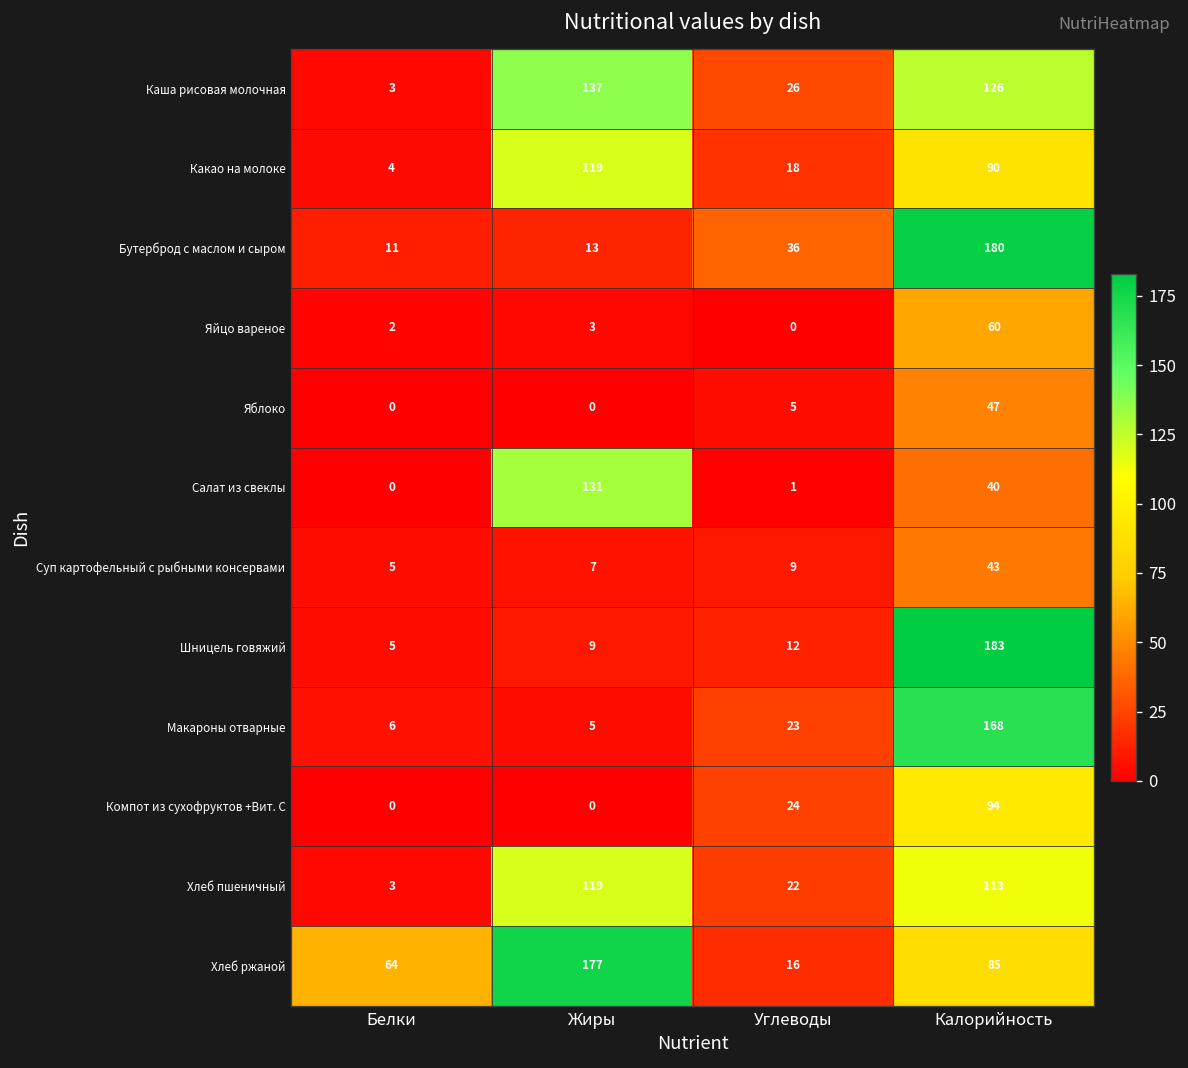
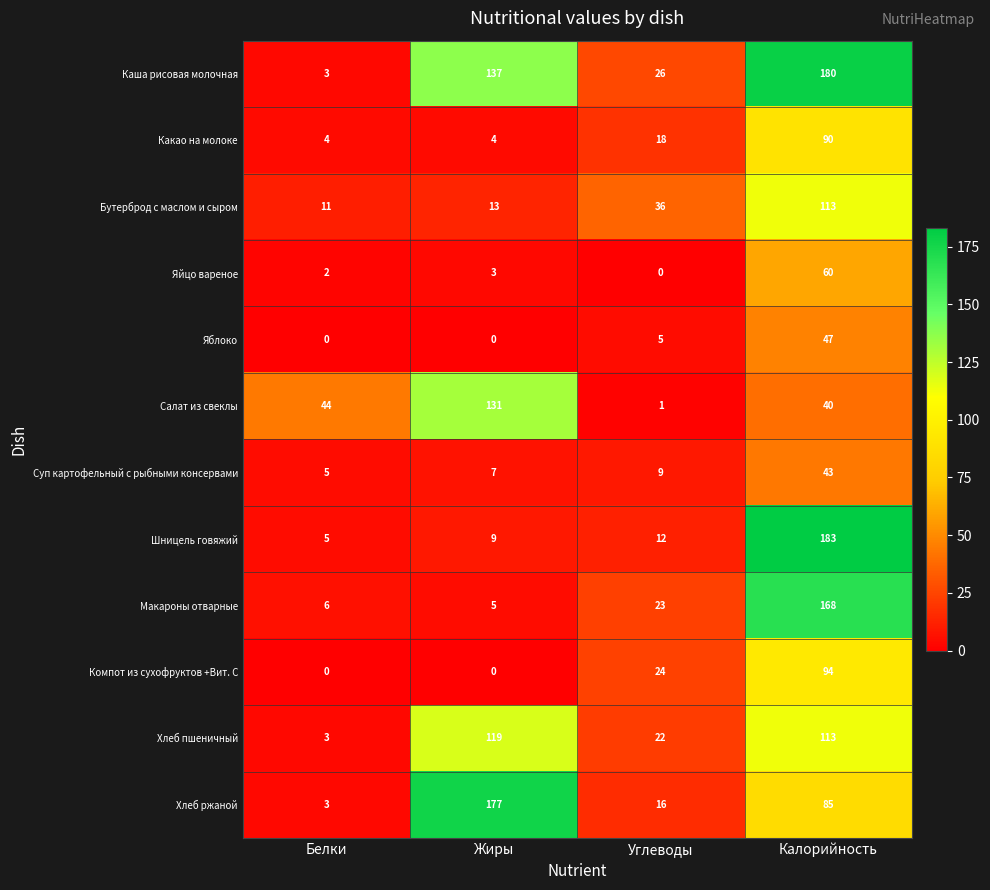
  {
    "Каша рисовая молочная": {
      "Белки": 3,
      "Жиры": 137,
      "Углеводы": 26,
-     "Калорийность": 126
+     "Калорийность": 180
    },
    "Какао на молоке": {
      "Белки": 4,
-     "Жиры": 119,
+     "Жиры": 4,
      "Углеводы": 18,
      "Калорийность": 90
    },
    "Бутерброд с маслом и сыром": {
      "Белки": 11,
      "Жиры": 13,
      "Углеводы": 36,
-     "Калорийность": 180
+     "Калорийность": 113
    },
    "Яйцо вареное": {
      "Белки": 2,
      "Жиры": 3,
      "Углеводы": 0,
      "Калорийность": 60
    },
    "Яблоко": {
      "Белки": 0,
      "Жиры": 0,
      "Углеводы": 5,
      "Калорийность": 47
    },
    "Салат из свеклы": {
-     "Белки": 0,
+     "Белки": 44,
      "Жиры": 131,
      "Углеводы": 1,
      "Калорийность": 40
    },
    "Суп картофельный с рыбными консервами": {
      "Белки": 5,
      "Жиры": 7,
      "Углеводы": 9,
      "Калорийность": 43
    },
    "Шницель говяжий": {
      "Белки": 5,
      "Жиры": 9,
      "Углеводы": 12,
      "Калорийность": 183
    },
    "Макароны отварные": {
      "Белки": 6,
      "Жиры": 5,
      "Углеводы": 23,
      "Калорийность": 168
    },
    "Компот из сухофруктов +Вит. С": {
      "Белки": 0,
      "Жиры": 0,
      "Углеводы": 24,
      "Калорийность": 94
    },
    "Хлеб пшеничный": {
      "Белки": 3,
      "Жиры": 119,
      "Углеводы": 22,
      "Калорийность": 113
    },
    "Хлеб ржаной": {
-     "Белки": 64,
+     "Белки": 3,
      "Жиры": 177,
      "Углеводы": 16,
      "Калорийность": 85
    }
  }
